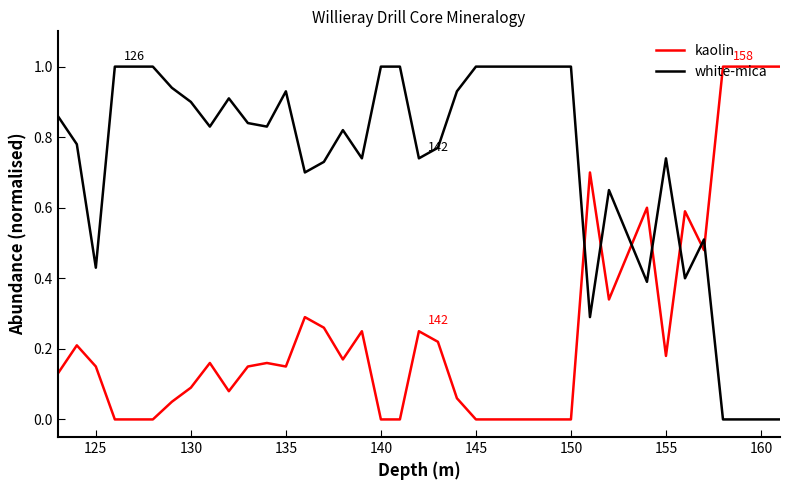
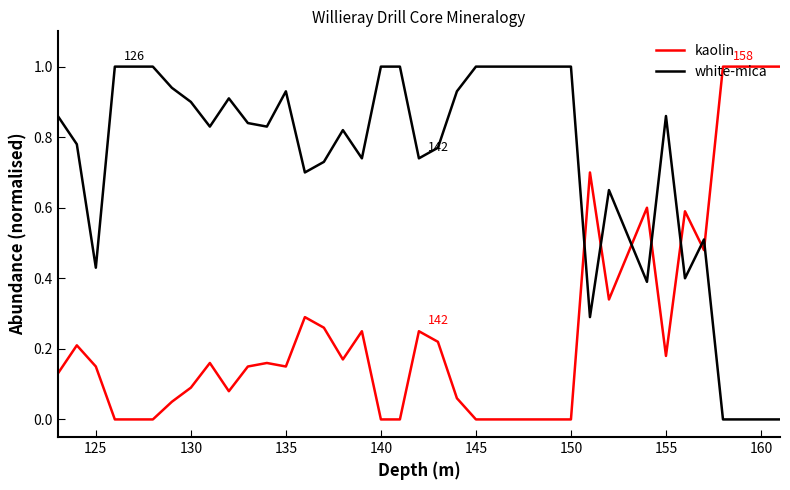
  {
    "kaolin": {
      "125": 0.15,
      "130": 0.09,
      "135": 0.15,
      "140": 0.00,
      "145": 0.00,
      "150": 0.00,
      "155": 0.18,
      "160": 1.00
    },
    "white-mica": {
      "125": 0.43,
      "130": 0.90,
      "135": 0.93,
      "140": 1.00,
      "145": 1.00,
      "150": 1.00,
-     "155": 0.74,
+     "155": 0.86,
      "160": 0.00
    }
  }
